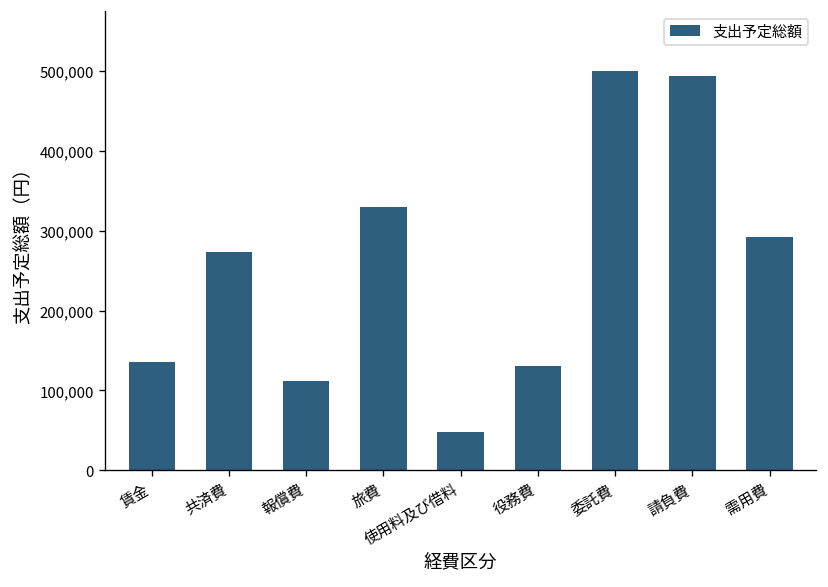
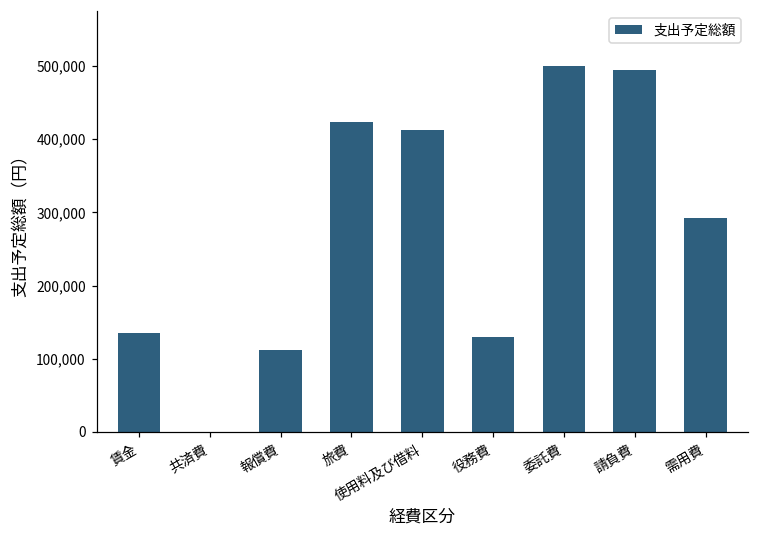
  {
    "賃金": "140,000",
-   "共済費": "270,000",
+   "共済費": "0",
    "報償費": "110,000",
-   "旅費": "330,000",
-   "使用料及び借料": "50,000",
+   "旅費": "420,000",
+   "使用料及び借料": "410,000",
    "役務費": "130,000",
    "委託費": "500,000",
    "請負費": "490,000",
    "需用費": "290,000"
  }
